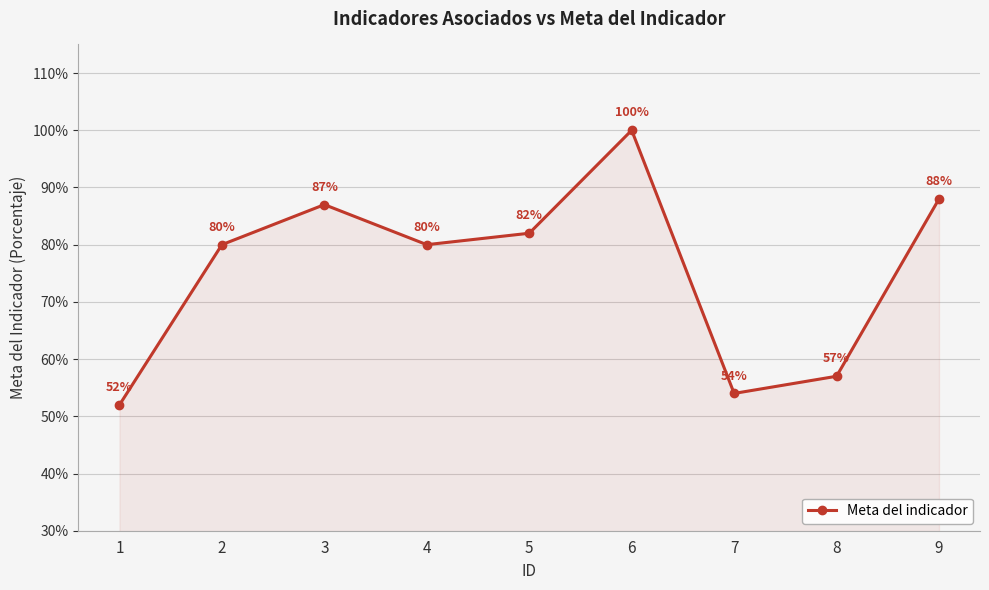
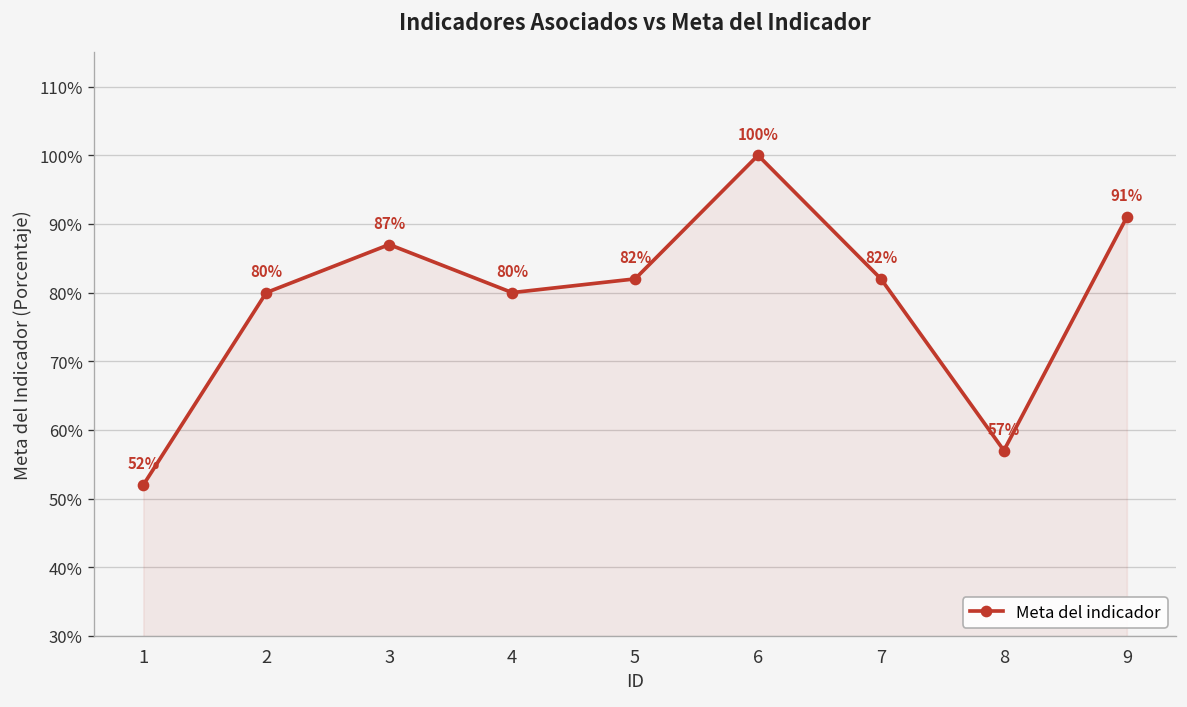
  {
    "1": "52%",
    "2": "80%",
    "3": "87%",
    "4": "80%",
    "5": "82%",
    "6": "100%",
-   "7": "54%",
+   "7": "82%",
    "8": "57%",
-   "9": "88%"
+   "9": "91%"
  }
